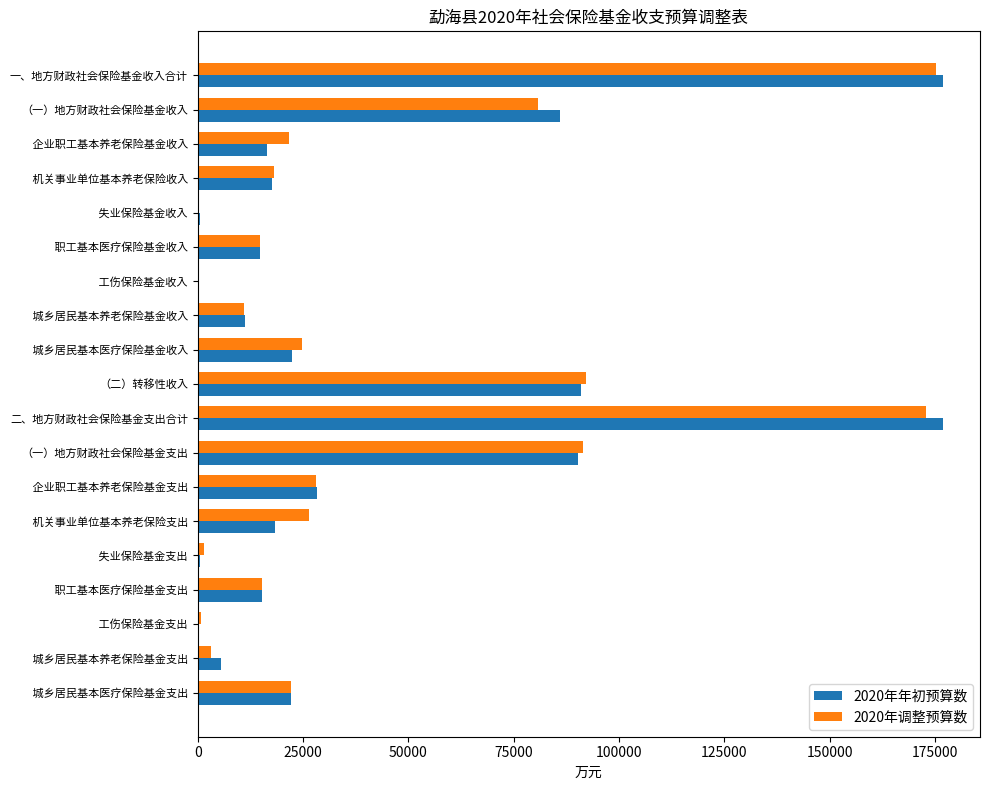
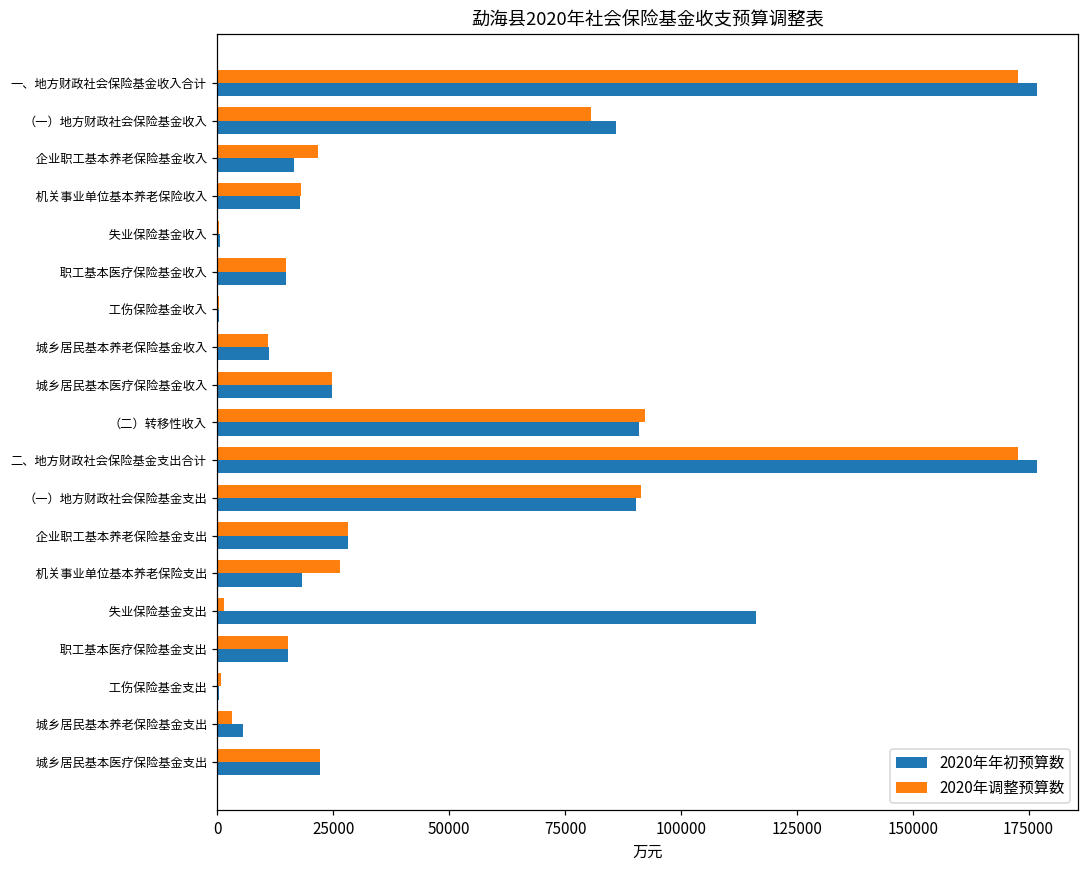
  {
    "2020年年初预算数": {
      "一、地方财政社会保险基金收入合计": 177000,
      "（一）地方财政社会保险基金收入": 86000,
      "企业职工基本养老保险基金收入": 16000,
      "机关事业单位基本养老保险收入": 18000,
      "职工基本医疗保险基金收入": 15000,
      "城乡居民基本养老保险基金收入": 11000,
-     "城乡居民基本医疗保险基金收入": 22000,
+     "城乡居民基本医疗保险基金收入": 25000,
      "（二）转移性收入": 91000,
      "二、地方财政社会保险基金支出合计": 177000,
      "（一）地方财政社会保险基金支出": 90000,
      "企业职工基本养老保险基金支出": 28000,
      "机关事业单位基本养老保险支出": 18000,
-     "失业保险基金支出": 1000,
+     "失业保险基金支出": 116000,
      "职工基本医疗保险基金支出": 15000,
      "城乡居民基本养老保险基金支出": 6000,
      "城乡居民基本医疗保险基金支出": 22000
    },
    "2020年调整预算数": {
-     "一、地方财政社会保险基金收入合计": 175000,
+     "一、地方财政社会保险基金收入合计": 173000,
      "（一）地方财政社会保险基金收入": 81000,
      "企业职工基本养老保险基金收入": 22000,
      "机关事业单位基本养老保险收入": 18000,
      "职工基本医疗保险基金收入": 15000,
      "城乡居民基本养老保险基金收入": 11000,
      "城乡居民基本医疗保险基金收入": 25000,
      "（二）转移性收入": 92000,
      "二、地方财政社会保险基金支出合计": 173000,
      "（一）地方财政社会保险基金支出": 91000,
      "企业职工基本养老保险基金支出": 28000,
      "机关事业单位基本养老保险支出": 26000,
      "失业保险基金支出": 1000,
      "职工基本医疗保险基金支出": 15000,
      "工伤保险基金支出": 1000,
      "城乡居民基本养老保险基金支出": 3000,
      "城乡居民基本医疗保险基金支出": 22000
    }
  }
